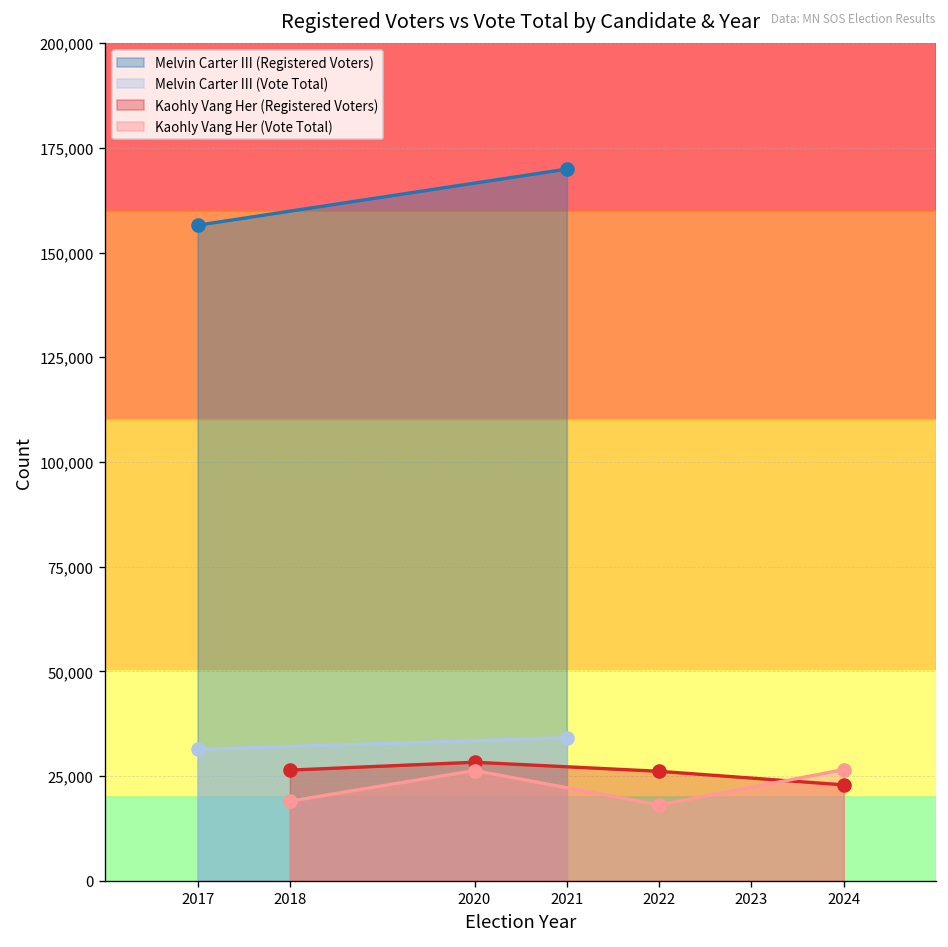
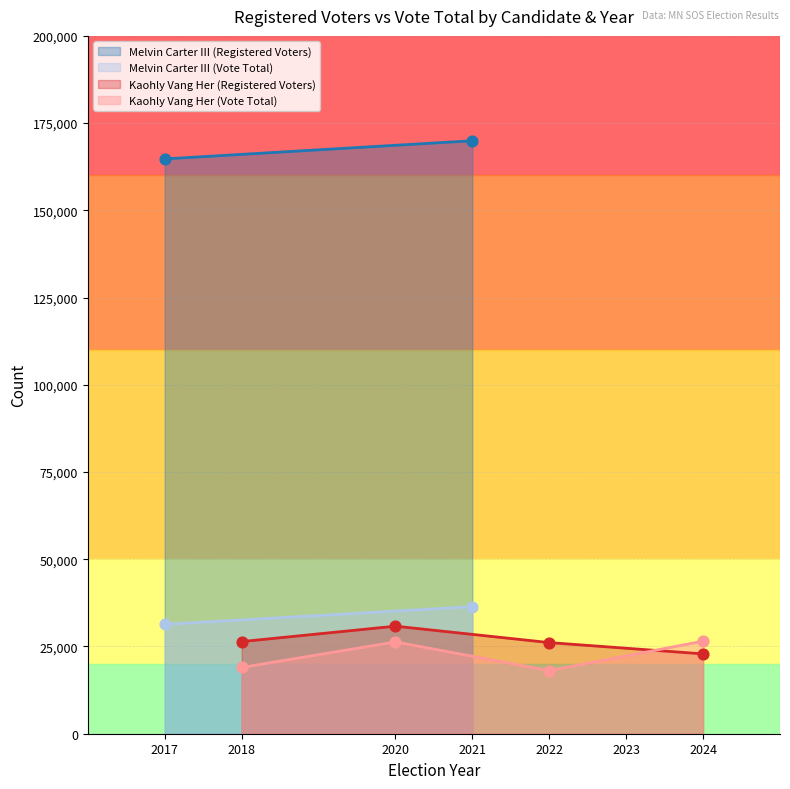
  {
    "Melvin Carter III (Registered Voters)": {
-     "2017": "157,000",
+     "2017": "165,000",
      "2021": "170,000"
    },
    "Melvin Carter III (Vote Total)": {
      "2017": "31,000",
-     "2021": "34,000"
+     "2021": "36,000"
    },
    "Kaohly Vang Her (Registered Voters)": {
      "2018": "26,000",
-     "2020": "28,000",
+     "2020": "31,000",
      "2022": "26,000",
      "2024": "23,000"
    },
    "Kaohly Vang Her (Vote Total)": {
      "2018": "19,000",
      "2020": "26,000",
      "2022": "18,000",
      "2024": "27,000"
    }
  }
